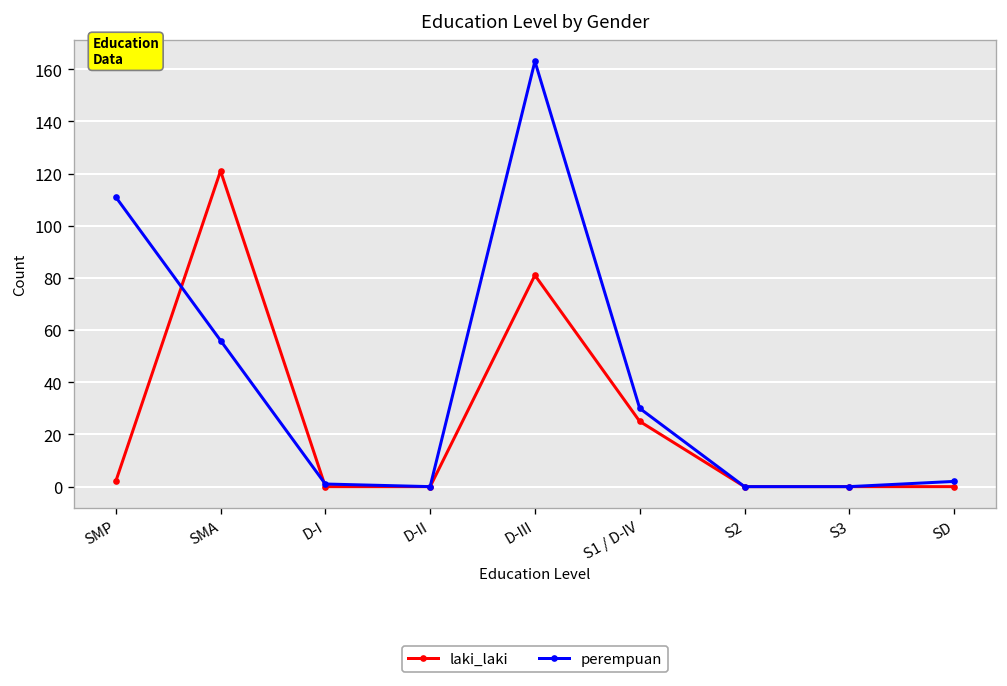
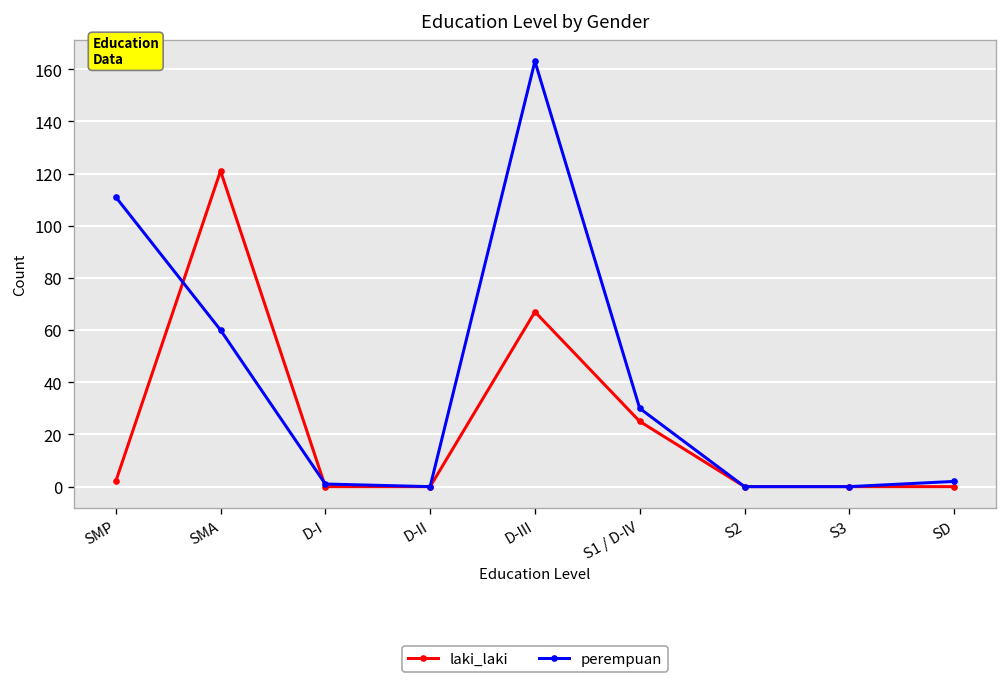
  {
    "laki_laki": {
      "SMP": 2,
      "SMA": 121,
-     "D-III": 81,
+     "D-III": 67,
      "S1 / D-IV": 25,
      "SD": 0
    },
    "perempuan": {
      "SMP": 111,
-     "SMA": 56,
+     "SMA": 60,
      "D-III": 163,
      "S1 / D-IV": 30,
      "SD": 2
    }
  }
